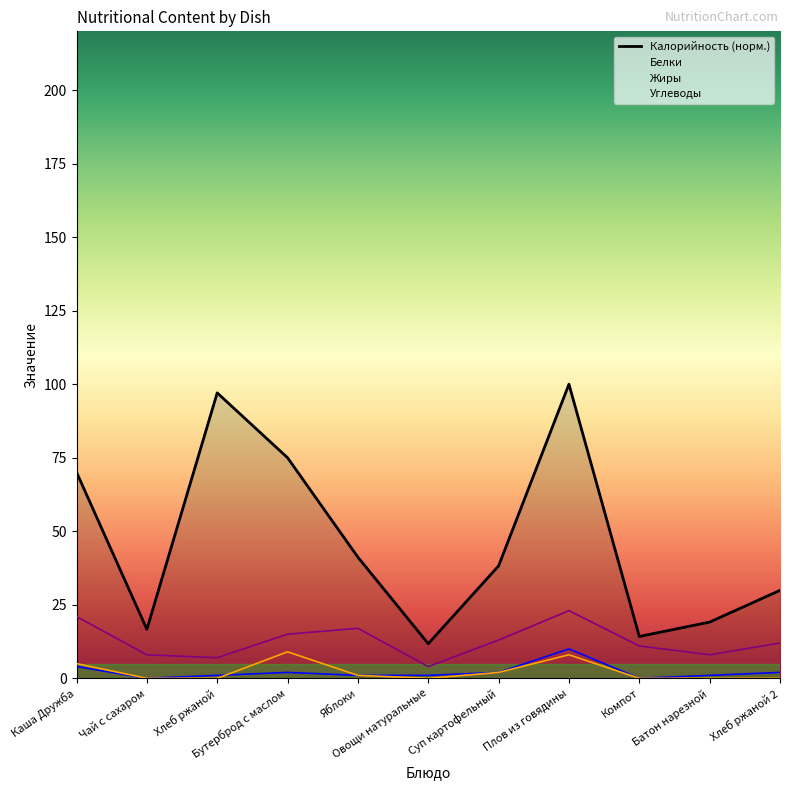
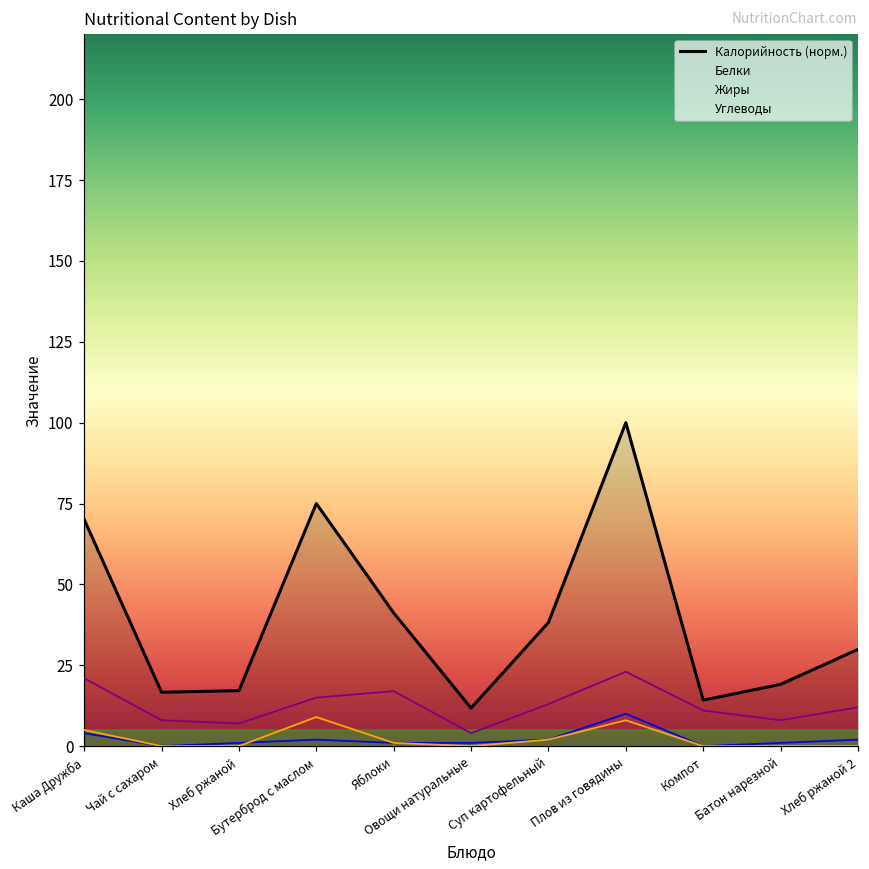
  {
    "Калорийность (норм.)": {
      "Каша Дружба": 70,
      "Чай с сахаром": 17,
-     "Хлеб ржаной": 97,
+     "Хлеб ржаной": 17,
      "Бутерброд с маслом": 75,
      "Яблоки": 41,
      "Овощи натуральные": 12,
      "Суп картофельный": 38,
      "Плов из говядины": 100,
      "Компот": 14,
      "Батон нарезной": 19,
      "Хлеб ржаной 2": 30
    }
  }
